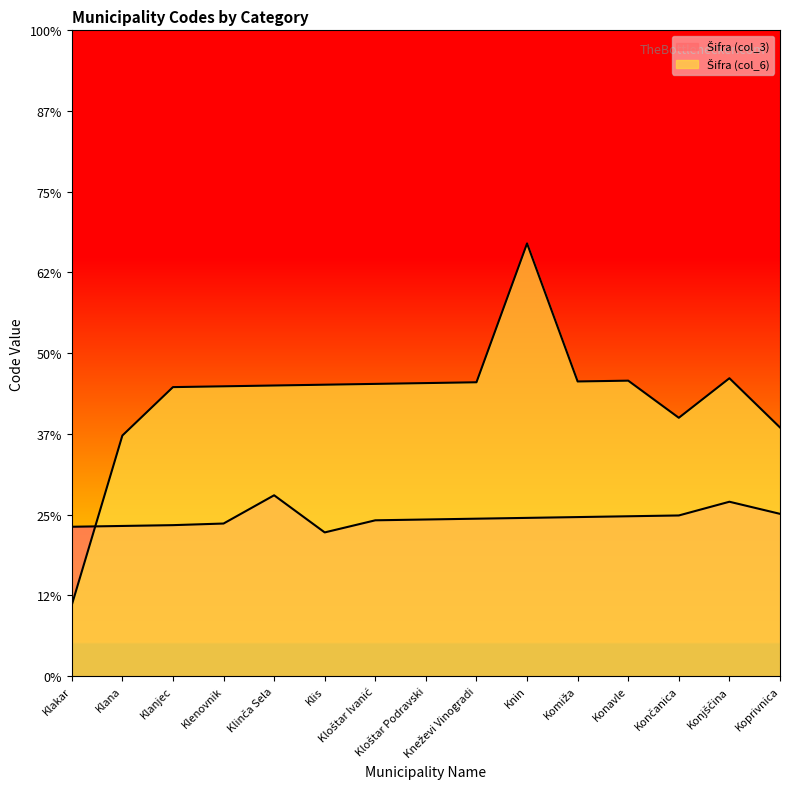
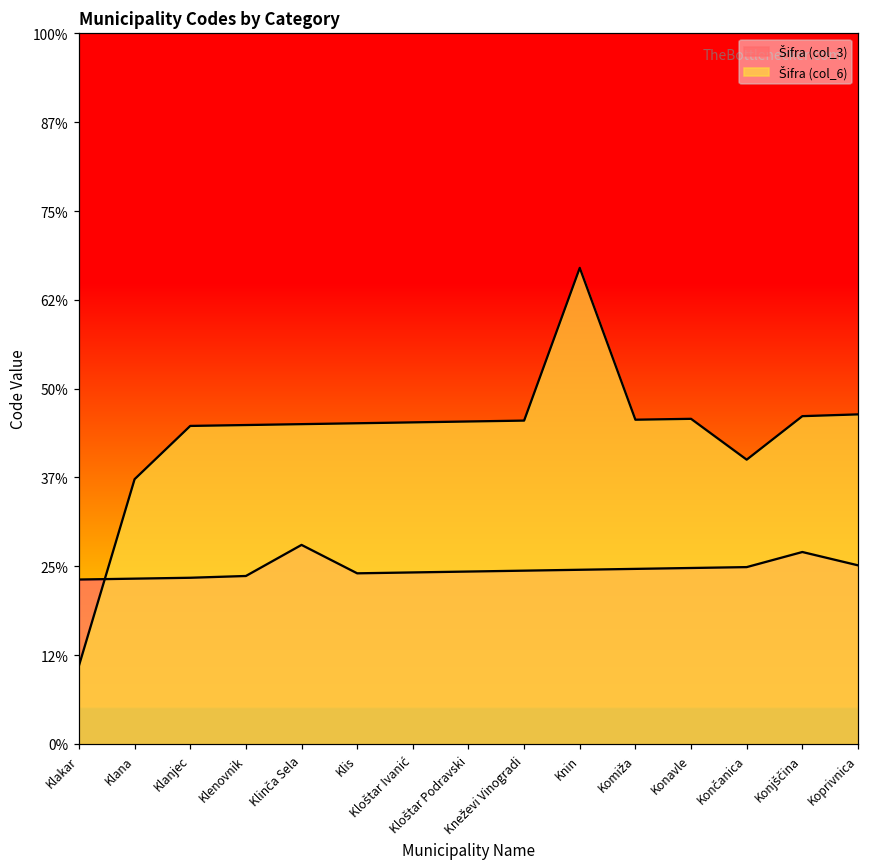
  {
    "Šifra (col_3)": {
      "Klakar": "23%",
      "Klana": "23%",
      "Klanjec": "23%",
      "Klenovnik": "24%",
      "Klinča Sela": "28%",
-     "Klis": "22%",
+     "Klis": "24%",
      "Kloštar Ivanić": "24%",
      "Kloštar Podravski": "24%",
      "Kneževi Vinogradi": "24%",
      "Knin": "25%",
      "Komiža": "25%",
      "Konavle": "25%",
      "Končanica": "25%",
      "Konjščina": "27%",
      "Koprivnica": "25%"
    },
    "Šifra (col_6)": {
      "Klakar": "11%",
      "Klana": "37%",
      "Klanjec": "45%",
      "Klenovnik": "45%",
      "Klinča Sela": "45%",
      "Klis": "45%",
      "Kloštar Ivanić": "45%",
      "Kloštar Podravski": "45%",
      "Kneževi Vinogradi": "46%",
      "Knin": "67%",
      "Komiža": "46%",
      "Konavle": "46%",
      "Končanica": "40%",
      "Konjščina": "46%",
-     "Koprivnica": "39%"
+     "Koprivnica": "46%"
    }
  }
